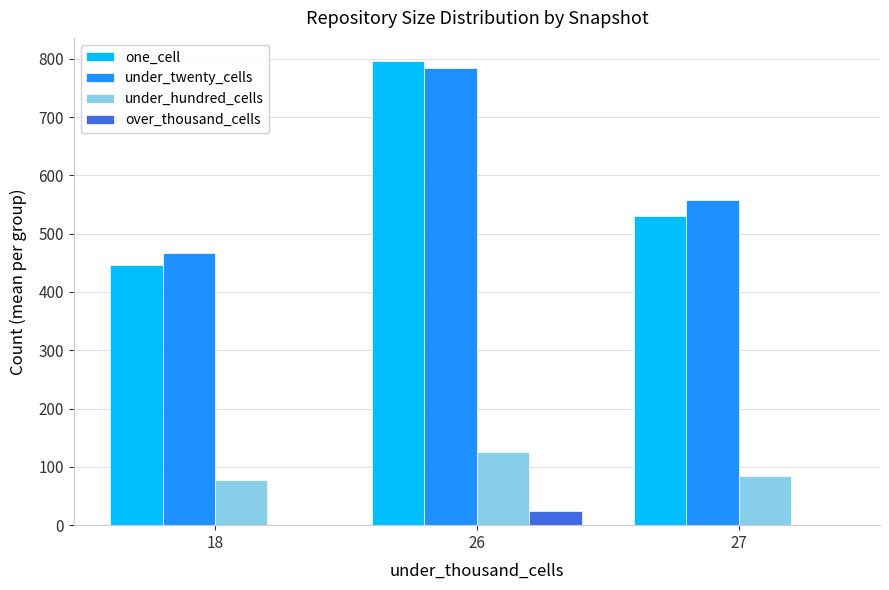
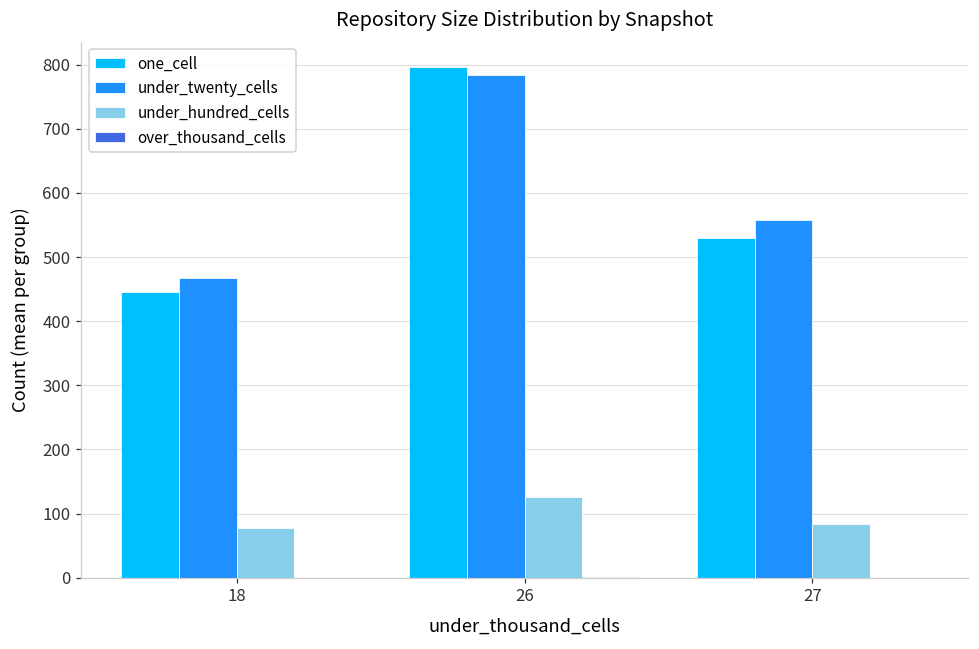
  {
    "under_hundred_cells": {
      "18": 80,
      "26": 130,
      "27": 80
    },
    "over_thousand_cells": {
      "18": 0,
-     "26": 20,
+     "26": 0,
      "27": 0
    }
  }
